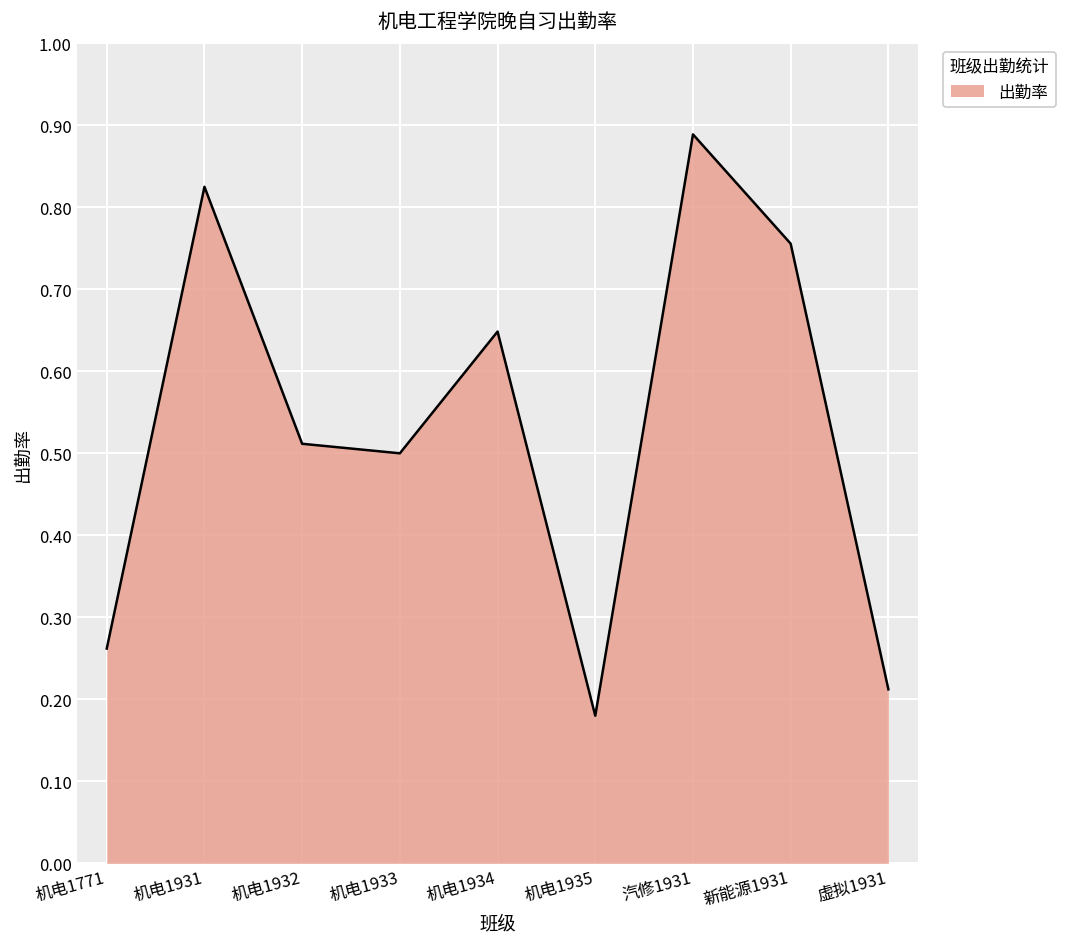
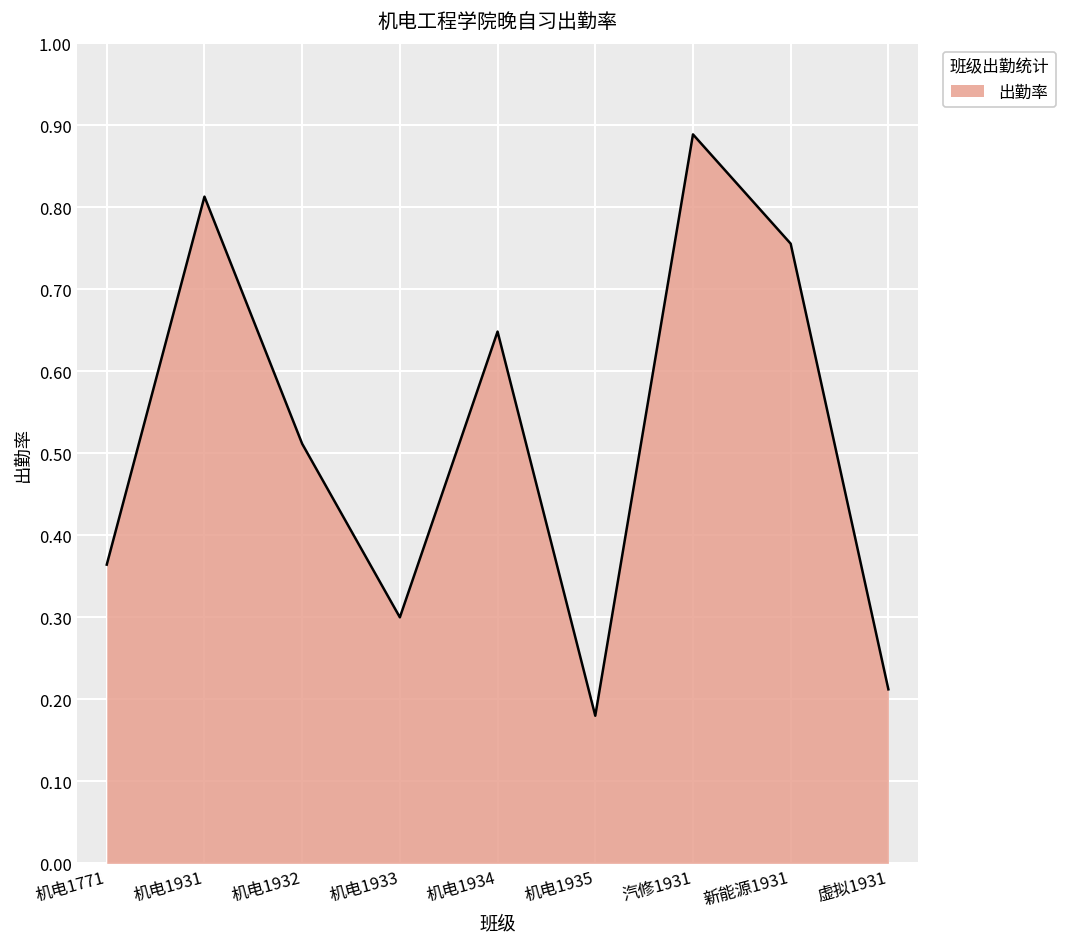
  {
-   "机电1771": 0.26,
-   "机电1931": 0.83,
+   "机电1771": 0.36,
+   "机电1931": 0.81,
    "机电1932": 0.51,
-   "机电1933": 0.5,
+   "机电1933": 0.3,
    "机电1934": 0.65,
    "机电1935": 0.18,
    "汽修1931": 0.89,
    "新能源1931": 0.76,
    "虚拟1931": 0.21
  }
